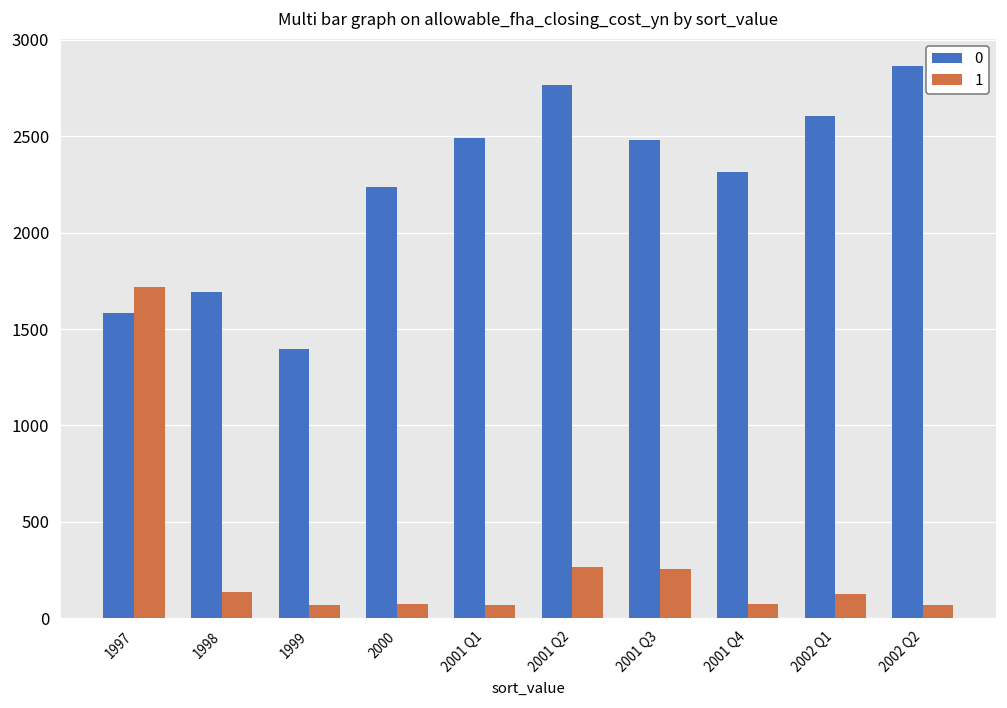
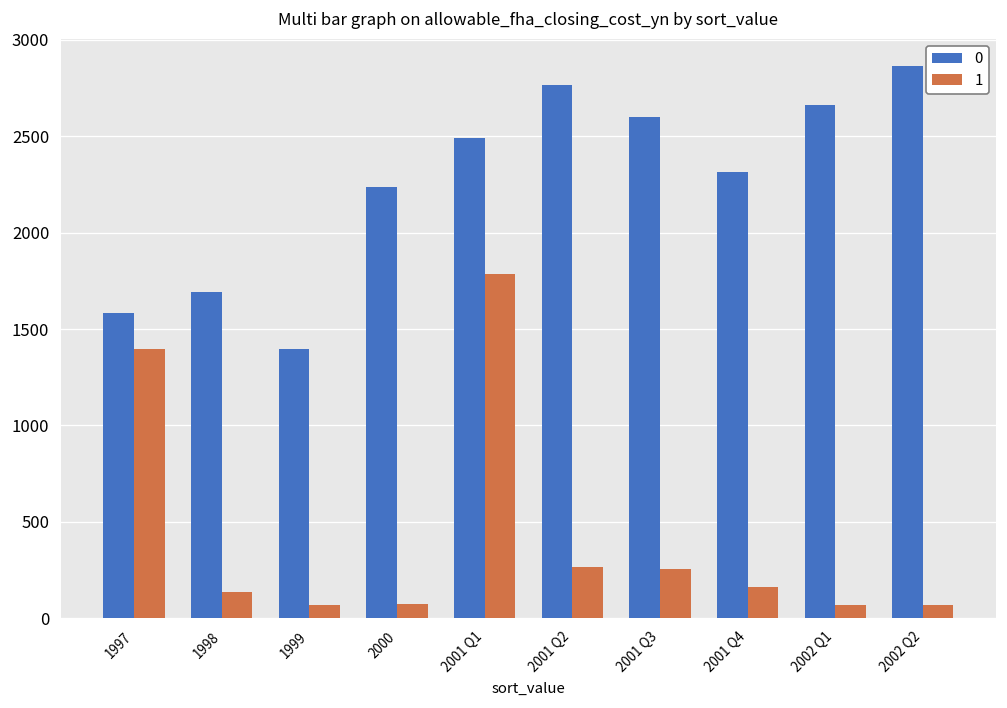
  {
    "0": {
      "1997": 1580,
      "1998": 1690,
      "1999": 1400,
      "2000": 2240,
      "2001 Q1": 2490,
      "2001 Q2": 2770,
-     "2001 Q3": 2480,
+     "2001 Q3": 2600,
      "2001 Q4": 2310,
-     "2002 Q1": 2610,
+     "2002 Q1": 2660,
      "2002 Q2": 2860
    },
    "1": {
-     "1997": 1720,
+     "1997": 1400,
      "1998": 140,
      "1999": 70,
      "2000": 70,
-     "2001 Q1": 70,
+     "2001 Q1": 1790,
      "2001 Q2": 270,
      "2001 Q3": 250,
-     "2001 Q4": 70,
-     "2002 Q1": 130,
+     "2001 Q4": 160,
+     "2002 Q1": 70,
      "2002 Q2": 70
    }
  }
